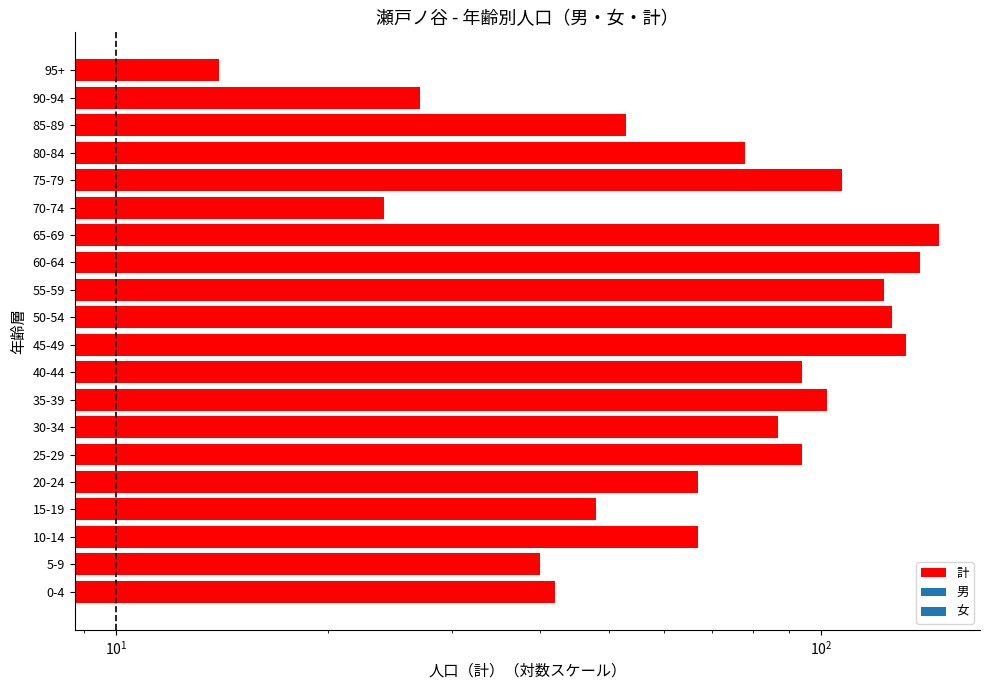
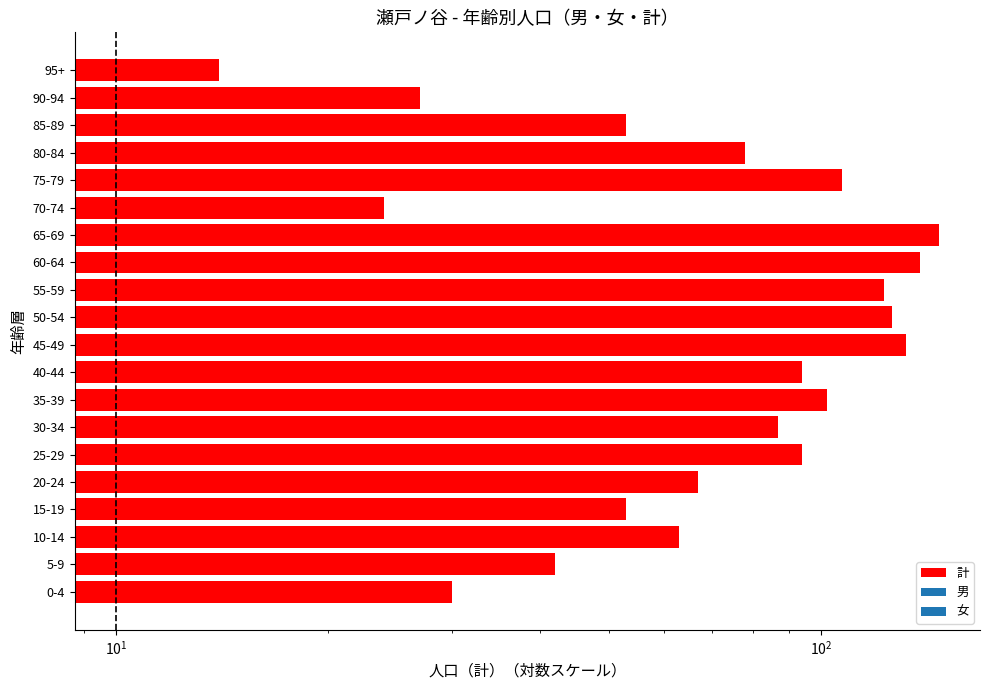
  {
    "95+": 14,
    "90-94": 27,
    "85-89": 53,
    "80-84": 78,
    "75-79": 107,
    "70-74": 24,
    "65-69": 147,
    "60-64": 138,
    "55-59": 123,
    "50-54": 126,
    "45-49": 132,
    "40-44": 94,
    "35-39": 102,
    "30-34": 87,
    "25-29": 94,
    "20-24": 67,
-   "15-19": 48,
-   "10-14": 67,
-   "5-9": 40,
-   "0-4": 42
+   "15-19": 53,
+   "10-14": 63,
+   "5-9": 42,
+   "0-4": 30
  }
